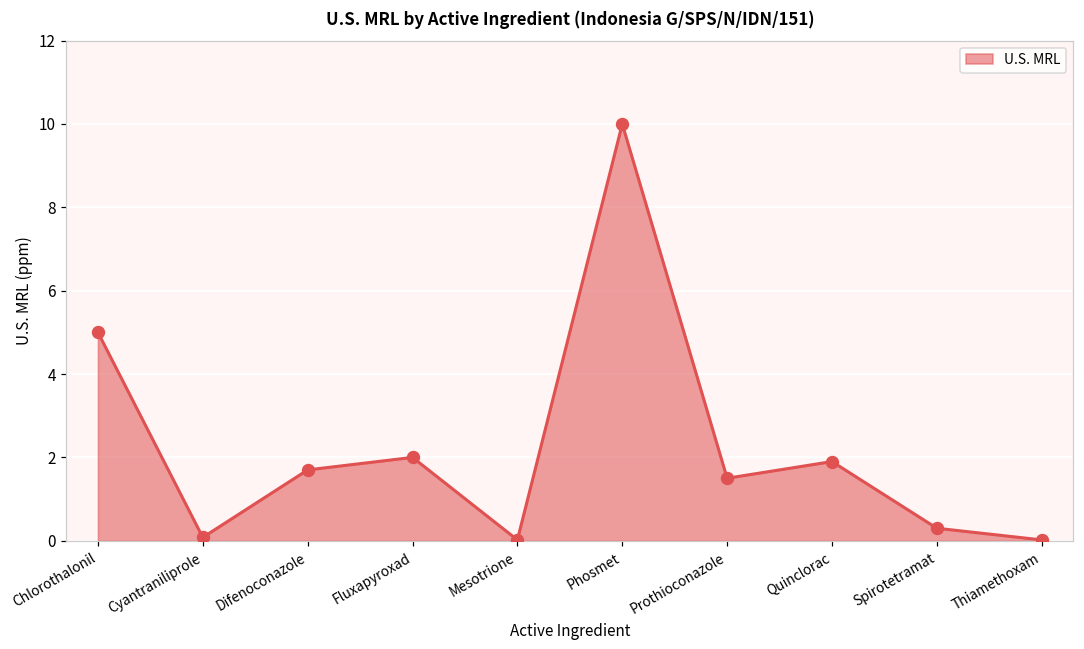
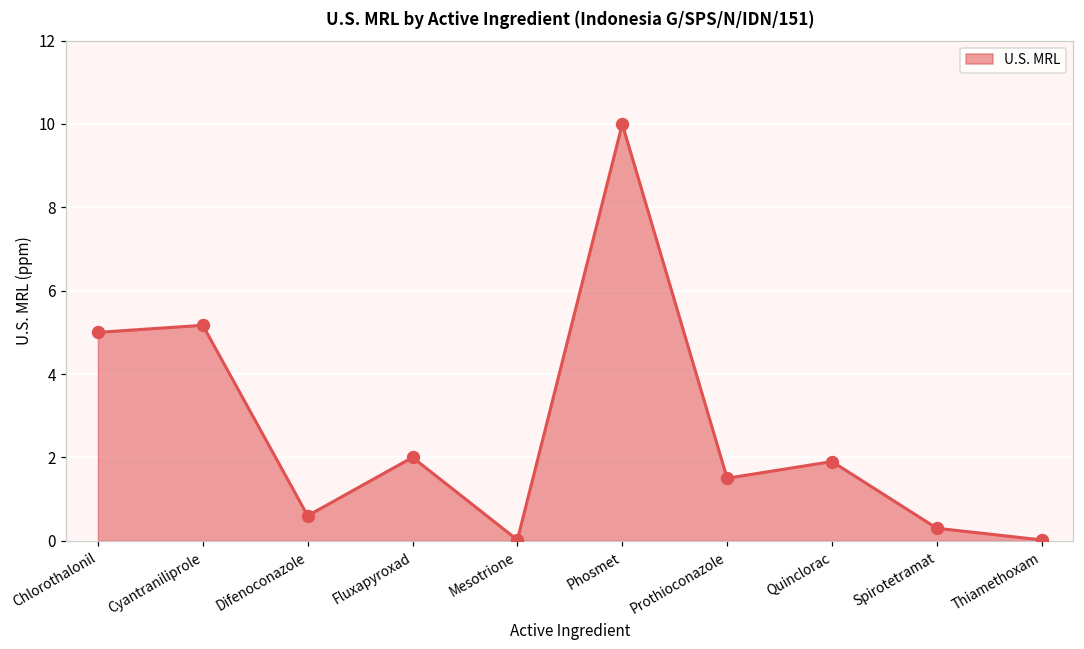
  {
    "Chlorothalonil": 5.0,
-   "Cyantraniliprole": 0.1,
-   "Difenoconazole": 1.7,
+   "Cyantraniliprole": 5.2,
+   "Difenoconazole": 0.6,
    "Fluxapyroxad": 2.0,
    "Mesotrione": 0.0,
    "Phosmet": 10.0,
    "Prothioconazole": 1.5,
    "Quinclorac": 1.9,
    "Spirotetramat": 0.3,
    "Thiamethoxam": 0.0
  }
